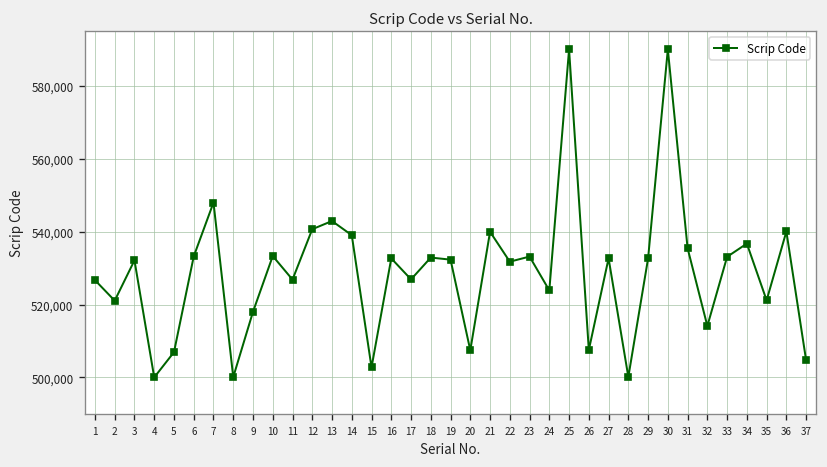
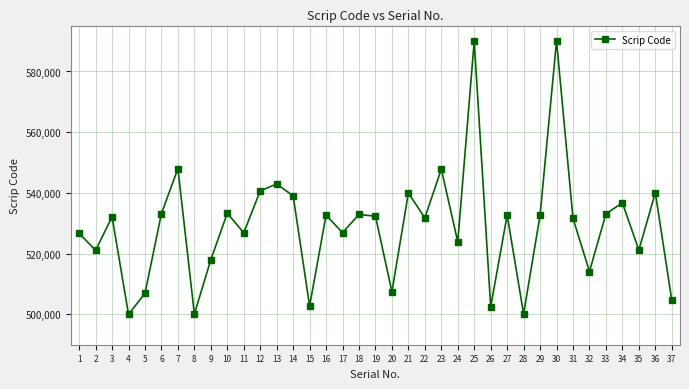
  {
    "1": "527,000",
    "2": "521,000",
    "3": "532,000",
    "4": "500,000",
    "5": "507,000",
    "6": "533,000",
    "7": "548,000",
    "8": "500,000",
    "9": "518,000",
    "10": "533,000",
    "11": "527,000",
    "12": "541,000",
    "13": "543,000",
    "14": "539,000",
    "15": "503,000",
    "16": "533,000",
    "17": "527,000",
    "18": "533,000",
    "19": "532,000",
    "20": "507,000",
    "21": "540,000",
    "22": "532,000",
-   "23": "533,000",
+   "23": "548,000",
    "24": "524,000",
    "25": "590,000",
-   "26": "508,000",
+   "26": "502,000",
    "27": "533,000",
    "28": "500,000",
    "29": "533,000",
    "30": "590,000",
-   "31": "535,000",
+   "31": "532,000",
    "32": "514,000",
    "33": "533,000",
    "34": "537,000",
    "35": "521,000",
    "36": "540,000",
    "37": "505,000"
  }
